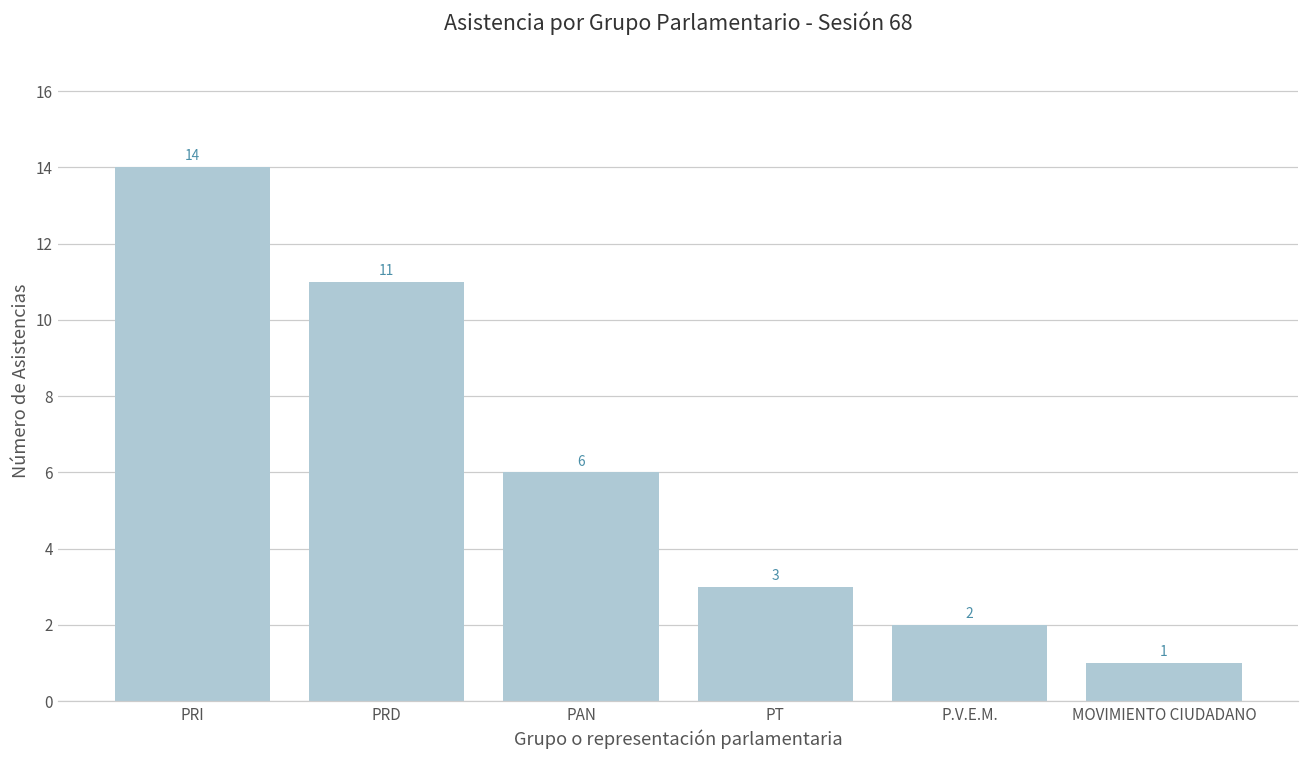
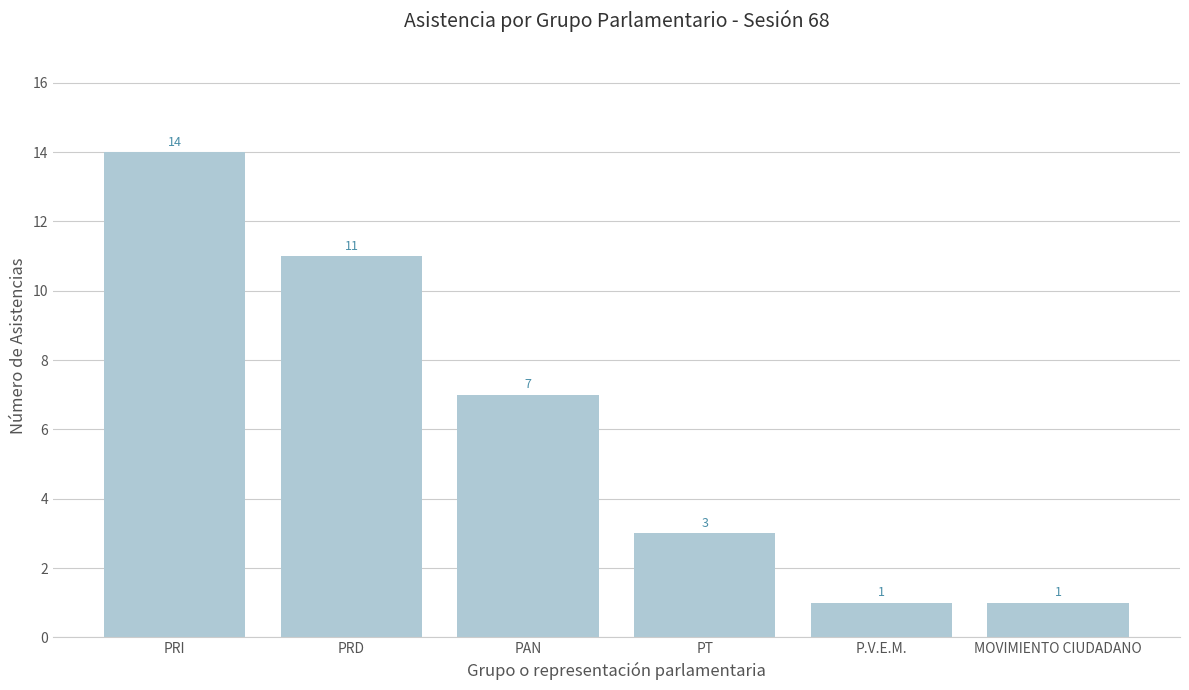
  {
    "PRI": 14,
    "PRD": 11,
-   "PAN": 6,
+   "PAN": 7,
    "PT": 3,
-   "P.V.E.M.": 2,
+   "P.V.E.M.": 1,
    "MOVIMIENTO CIUDADANO": 1
  }
